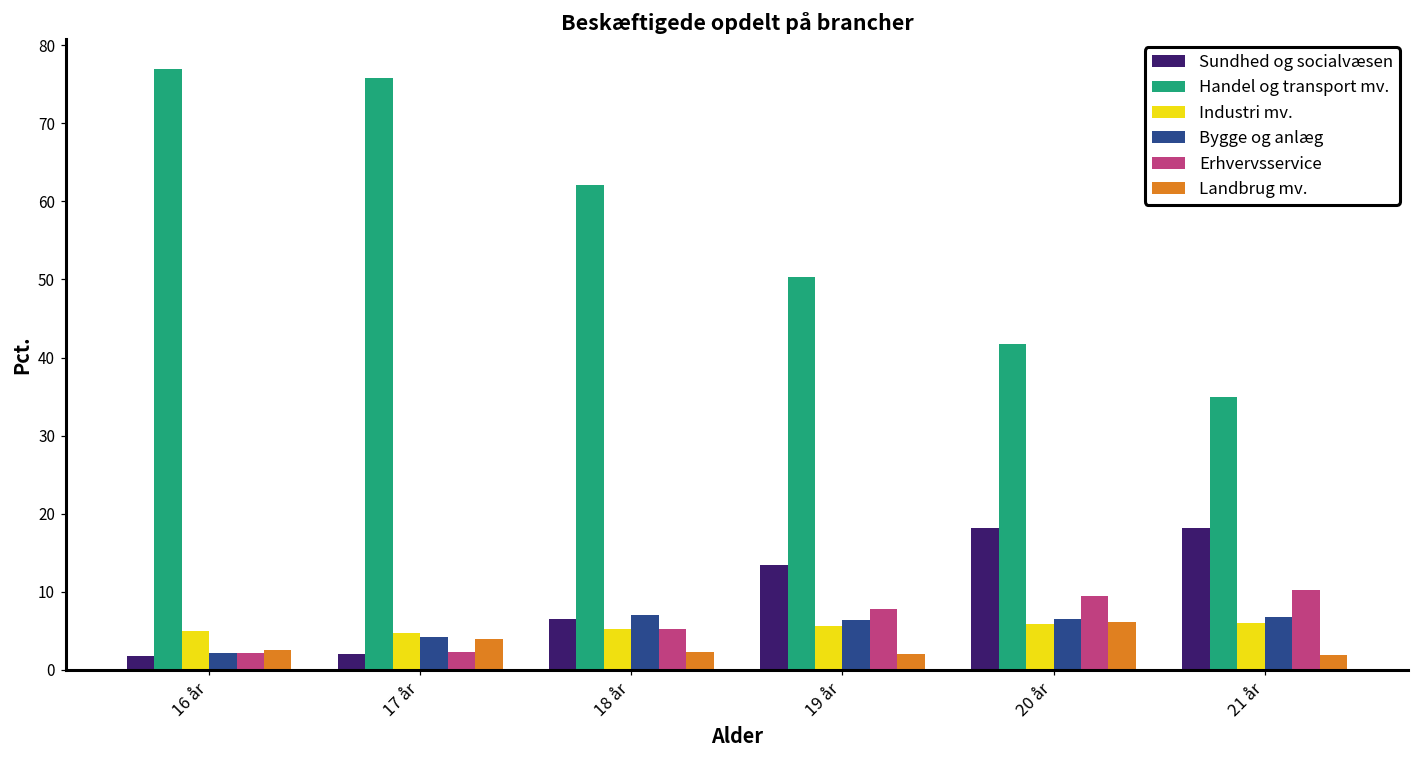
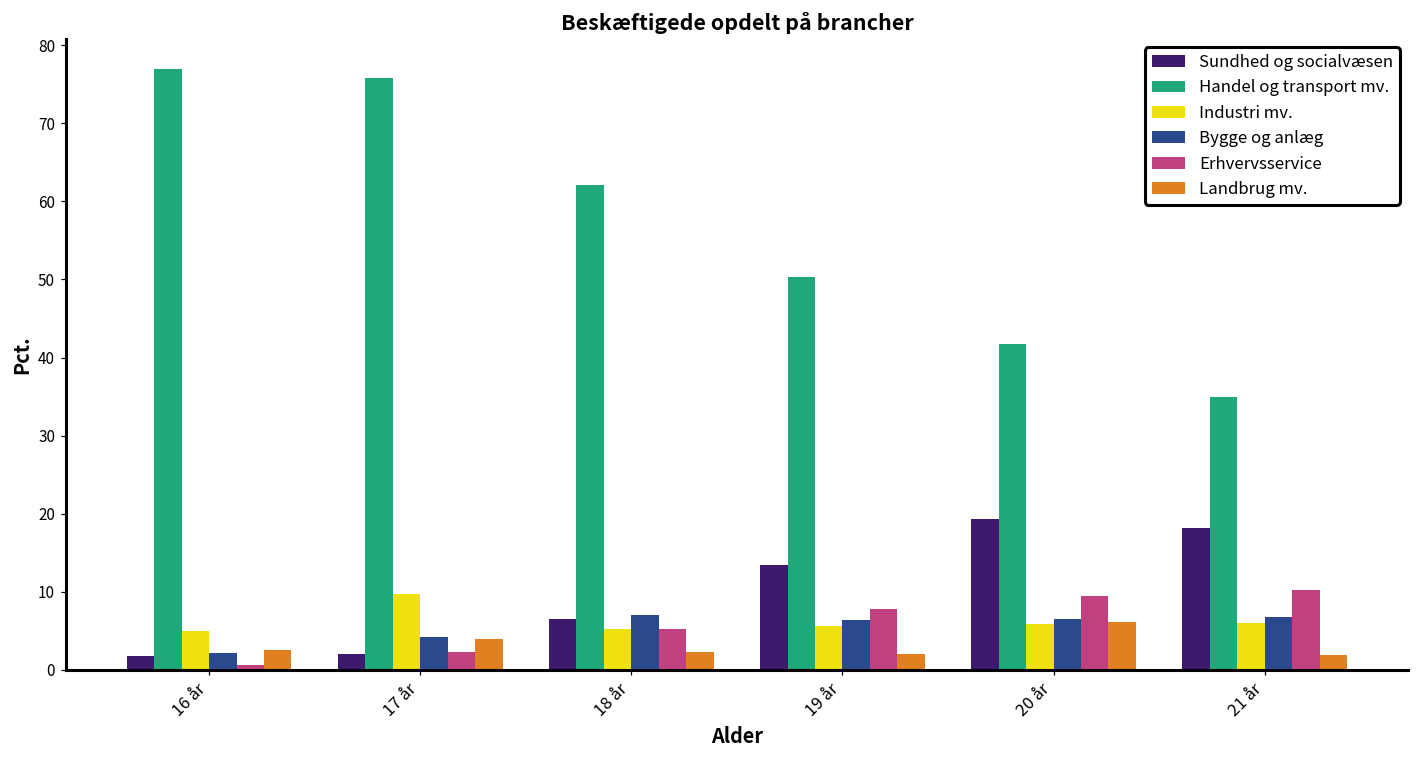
  {
    "Sundhed og socialvæsen": {
      "16 år": 2,
      "17 år": 2,
      "18 år": 7,
      "19 år": 13,
-     "20 år": 18,
+     "20 år": 19,
      "21 år": 18
    },
    "Handel og transport mv.": {
      "16 år": 77,
      "17 år": 76,
      "18 år": 62,
      "19 år": 50,
      "20 år": 42,
      "21 år": 35
    },
    "Industri mv.": {
      "16 år": 5,
-     "17 år": 5,
+     "17 år": 10,
      "18 år": 5,
      "19 år": 6,
      "20 år": 6,
      "21 år": 6
    },
    "Bygge og anlæg": {
      "16 år": 2,
      "17 år": 4,
      "18 år": 7,
      "19 år": 6,
      "20 år": 6,
      "21 år": 7
    },
    "Erhvervsservice": {
-     "16 år": 2,
+     "16 år": 1,
      "17 år": 2,
      "18 år": 5,
      "19 år": 8,
      "20 år": 9,
      "21 år": 10
    },
    "Landbrug mv.": {
      "16 år": 3,
      "17 år": 4,
      "18 år": 2,
      "19 år": 2,
      "20 år": 6,
      "21 år": 2
    }
  }
